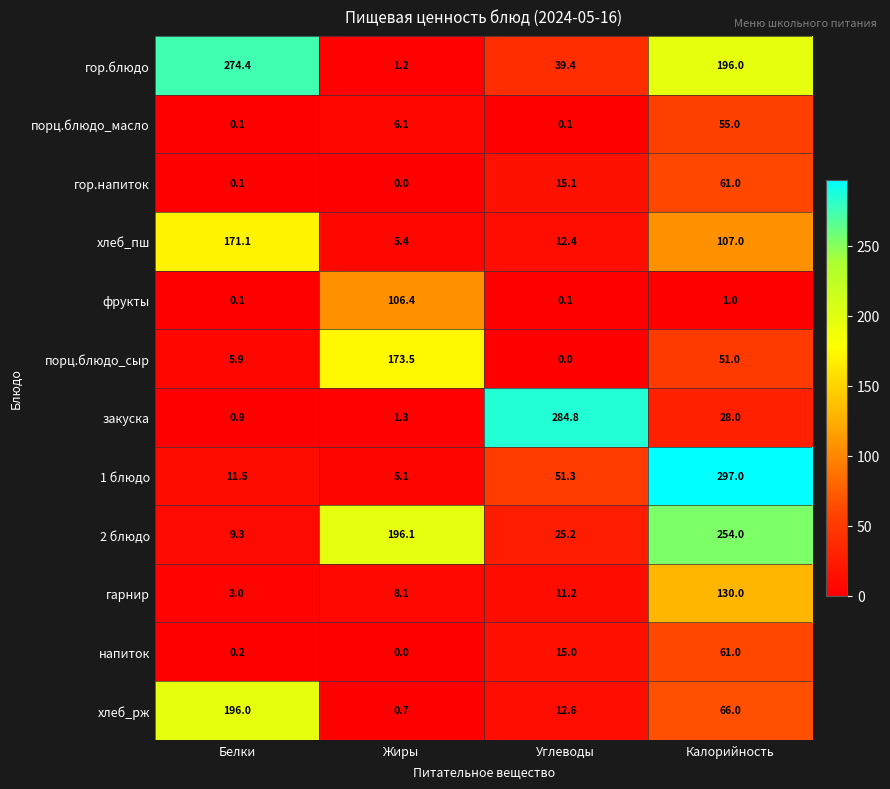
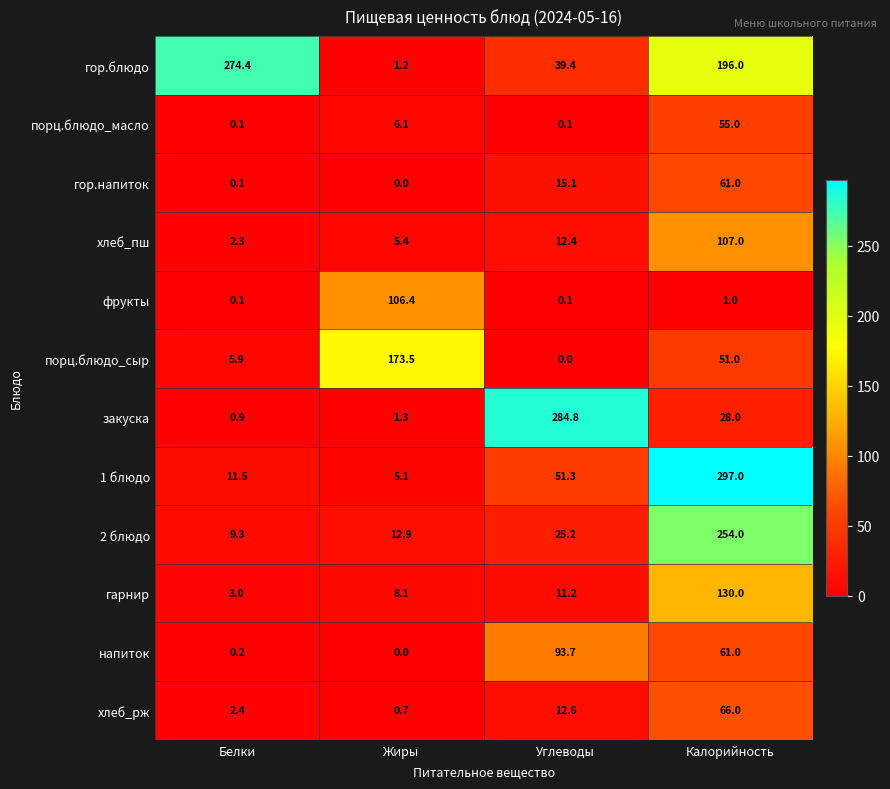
  {
    "гор.блюдо": {
      "Белки": 274.4,
      "Жиры": 1.2,
      "Углеводы": 39.4,
      "Калорийность": 196.0
    },
    "порц.блюдо_масло": {
      "Белки": 0.1,
      "Жиры": 6.1,
      "Углеводы": 0.1,
      "Калорийность": 55.0
    },
    "гор.напиток": {
      "Белки": 0.1,
      "Жиры": 0.0,
      "Углеводы": 15.1,
      "Калорийность": 61.0
    },
    "хлеб_пш": {
-     "Белки": 171.1,
+     "Белки": 2.3,
      "Жиры": 5.4,
      "Углеводы": 12.4,
      "Калорийность": 107.0
    },
    "фрукты": {
      "Белки": 0.1,
      "Жиры": 106.4,
      "Углеводы": 0.1,
      "Калорийность": 1.0
    },
    "порц.блюдо_сыр": {
      "Белки": 5.9,
      "Жиры": 173.5,
      "Углеводы": 0.0,
      "Калорийность": 51.0
    },
    "закуска": {
      "Белки": 0.9,
      "Жиры": 1.3,
      "Углеводы": 284.8,
      "Калорийность": 28.0
    },
    "1 блюдо": {
      "Белки": 11.5,
      "Жиры": 5.1,
      "Углеводы": 51.3,
      "Калорийность": 297.0
    },
    "2 блюдо": {
      "Белки": 9.3,
-     "Жиры": 196.1,
+     "Жиры": 12.9,
      "Углеводы": 25.2,
      "Калорийность": 254.0
    },
    "гарнир": {
      "Белки": 3.0,
      "Жиры": 8.1,
      "Углеводы": 11.2,
      "Калорийность": 130.0
    },
    "напиток": {
      "Белки": 0.2,
      "Жиры": 0.0,
-     "Углеводы": 15.0,
+     "Углеводы": 93.7,
      "Калорийность": 61.0
    },
    "хлеб_рж": {
-     "Белки": 196.0,
+     "Белки": 2.4,
      "Жиры": 0.7,
      "Углеводы": 12.6,
      "Калорийность": 66.0
    }
  }
